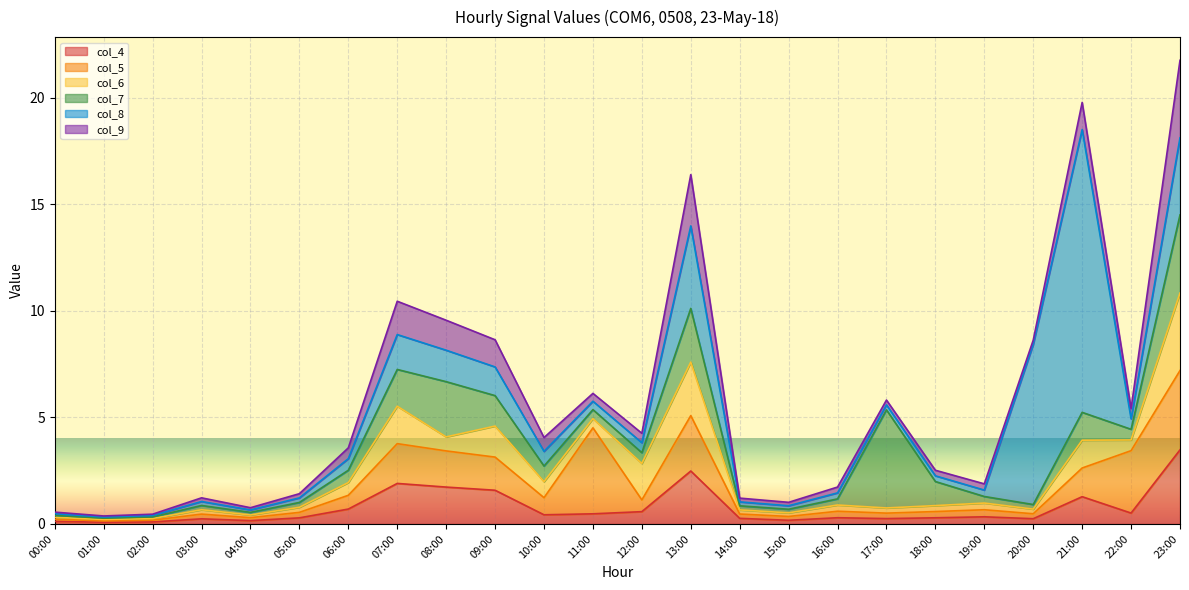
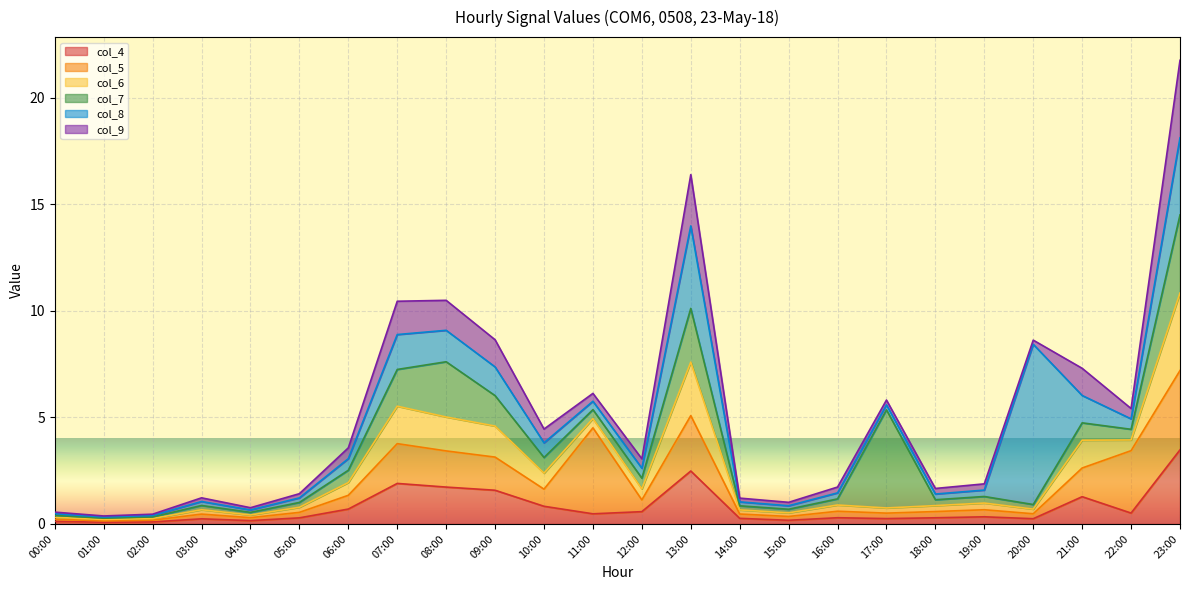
  {
    "col_4": {
      "03:00": 0.2,
      "04:00": 0.2,
      "05:00": 0.3,
      "06:00": 0.7,
      "07:00": 1.9,
      "08:00": 1.7,
      "09:00": 1.6,
-     "10:00": 0.4,
+     "10:00": 0.8,
      "11:00": 0.5,
      "12:00": 0.6,
      "13:00": 2.5,
      "14:00": 0.3,
      "15:00": 0.2,
      "16:00": 0.3,
      "17:00": 0.3,
      "18:00": 0.3,
      "19:00": 0.3,
      "20:00": 0.2,
      "21:00": 1.3,
      "22:00": 0.5,
      "23:00": 3.5
    },
    "col_5": {
      "03:00": 0.2,
      "04:00": 0.1,
      "05:00": 0.3,
      "06:00": 0.6,
      "07:00": 1.9,
      "08:00": 1.7,
      "09:00": 1.6,
      "10:00": 0.8,
      "11:00": 4.0,
      "12:00": 0.6,
      "13:00": 2.6,
      "14:00": 0.2,
      "15:00": 0.2,
      "16:00": 0.3,
      "17:00": 0.3,
      "18:00": 0.3,
      "19:00": 0.3,
      "20:00": 0.2,
      "21:00": 1.3,
      "22:00": 2.9,
      "23:00": 3.7
    },
    "col_6": {
      "03:00": 0.2,
      "04:00": 0.1,
      "05:00": 0.2,
      "06:00": 0.6,
      "07:00": 1.8,
-     "08:00": 0.7,
+     "08:00": 1.6,
      "09:00": 1.5,
      "10:00": 0.8,
      "11:00": 0.4,
-     "12:00": 1.7,
+     "12:00": 0.5,
      "13:00": 2.5,
      "14:00": 0.2,
      "15:00": 0.2,
      "16:00": 0.3,
      "17:00": 0.2,
      "18:00": 0.3,
      "19:00": 0.3,
      "20:00": 0.2,
      "21:00": 1.3,
      "22:00": 0.5,
      "23:00": 3.6
    },
    "col_7": {
      "03:00": 0.2,
      "05:00": 0.2,
      "06:00": 0.6,
      "07:00": 1.7,
      "08:00": 2.6,
      "09:00": 1.4,
      "10:00": 0.7,
      "11:00": 0.4,
      "12:00": 0.5,
      "13:00": 2.5,
      "14:00": 0.2,
      "15:00": 0.2,
      "16:00": 0.3,
      "17:00": 4.6,
-     "18:00": 1.1,
+     "18:00": 0.3,
      "19:00": 0.3,
      "20:00": 0.2,
-     "21:00": 1.3,
+     "21:00": 0.8,
      "22:00": 0.5,
      "23:00": 3.7
    },
    "col_8": {
      "03:00": 0.2,
      "05:00": 0.2,
      "06:00": 0.5,
      "07:00": 1.6,
      "08:00": 1.5,
      "09:00": 1.3,
      "10:00": 0.7,
      "11:00": 0.4,
      "12:00": 0.5,
      "13:00": 3.9,
      "14:00": 0.2,
      "15:00": 0.2,
      "16:00": 0.3,
      "17:00": 0.2,
      "18:00": 0.3,
      "19:00": 0.3,
      "20:00": 7.5,
-     "21:00": 13.3,
+     "21:00": 1.3,
      "22:00": 0.5,
      "23:00": 3.6
    },
    "col_9": {
      "03:00": 0.2,
      "05:00": 0.2,
      "06:00": 0.5,
      "07:00": 1.6,
      "08:00": 1.4,
      "09:00": 1.3,
      "10:00": 0.6,
      "11:00": 0.4,
      "12:00": 0.4,
      "13:00": 2.4,
      "14:00": 0.2,
      "15:00": 0.2,
      "16:00": 0.3,
      "17:00": 0.2,
      "18:00": 0.3,
      "19:00": 0.3,
      "20:00": 0.2,
      "21:00": 1.3,
      "22:00": 0.5,
      "23:00": 3.6
    }
  }
